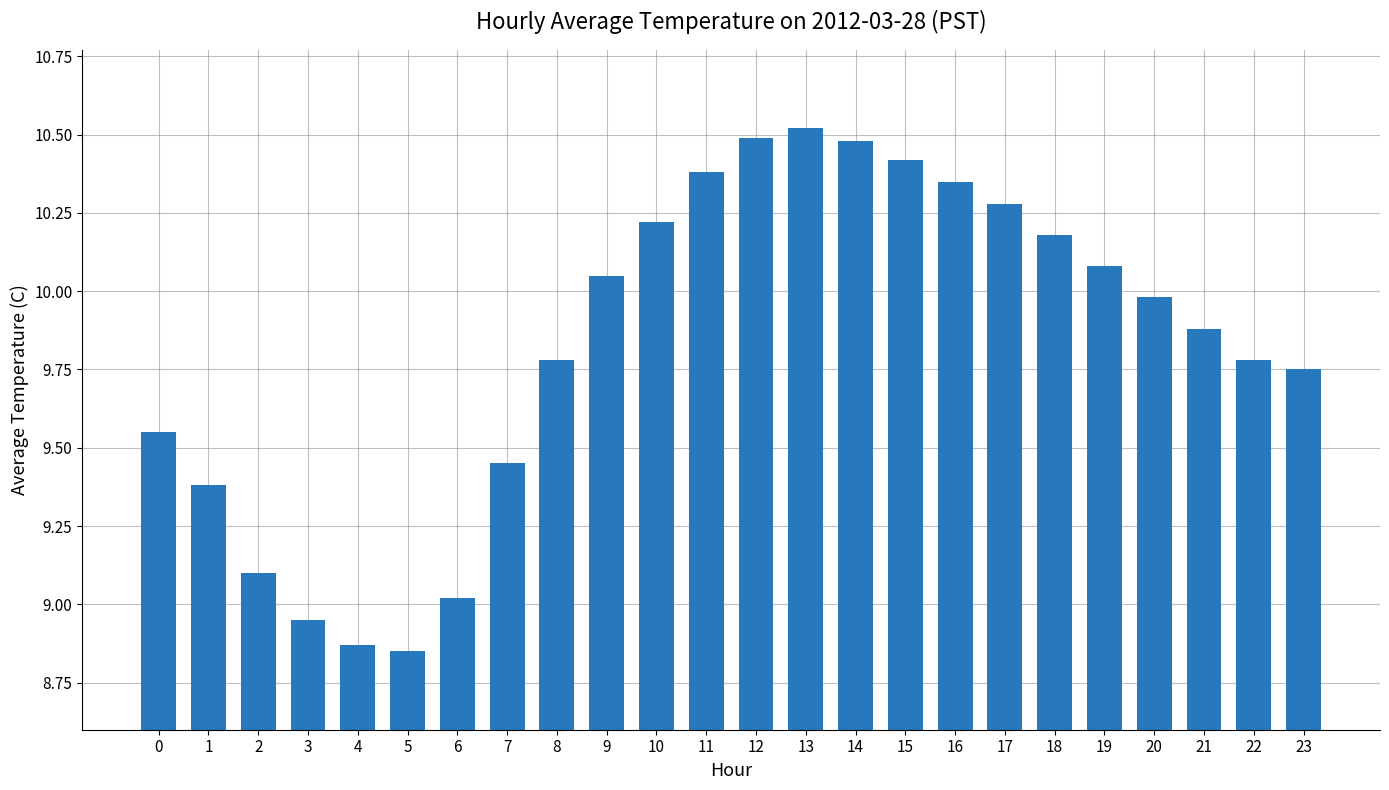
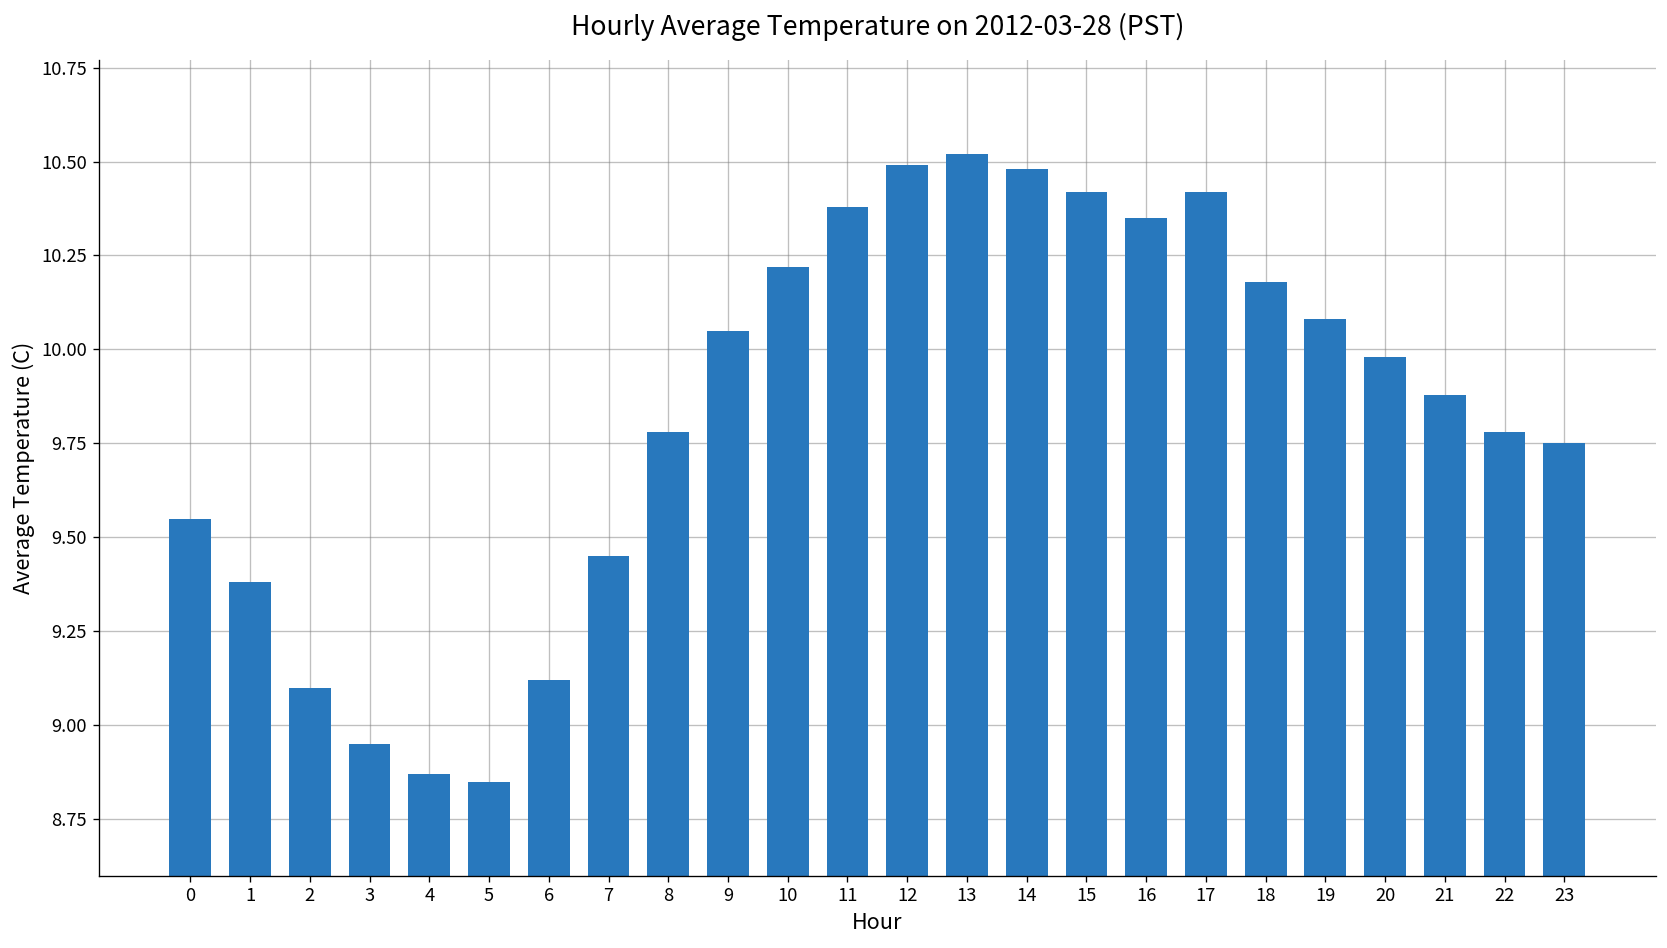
  {
    "0": 9.55,
    "1": 9.38,
    "2": 9.10,
    "3": 8.95,
    "4": 8.87,
    "5": 8.85,
-   "6": 9.02,
+   "6": 9.12,
    "7": 9.45,
    "8": 9.78,
    "9": 10.05,
    "10": 10.22,
    "11": 10.38,
    "12": 10.49,
    "13": 10.52,
    "14": 10.48,
    "15": 10.42,
    "16": 10.35,
-   "17": 10.28,
+   "17": 10.42,
    "18": 10.18,
    "19": 10.08,
    "20": 9.98,
    "21": 9.88,
    "22": 9.78,
    "23": 9.75
  }
